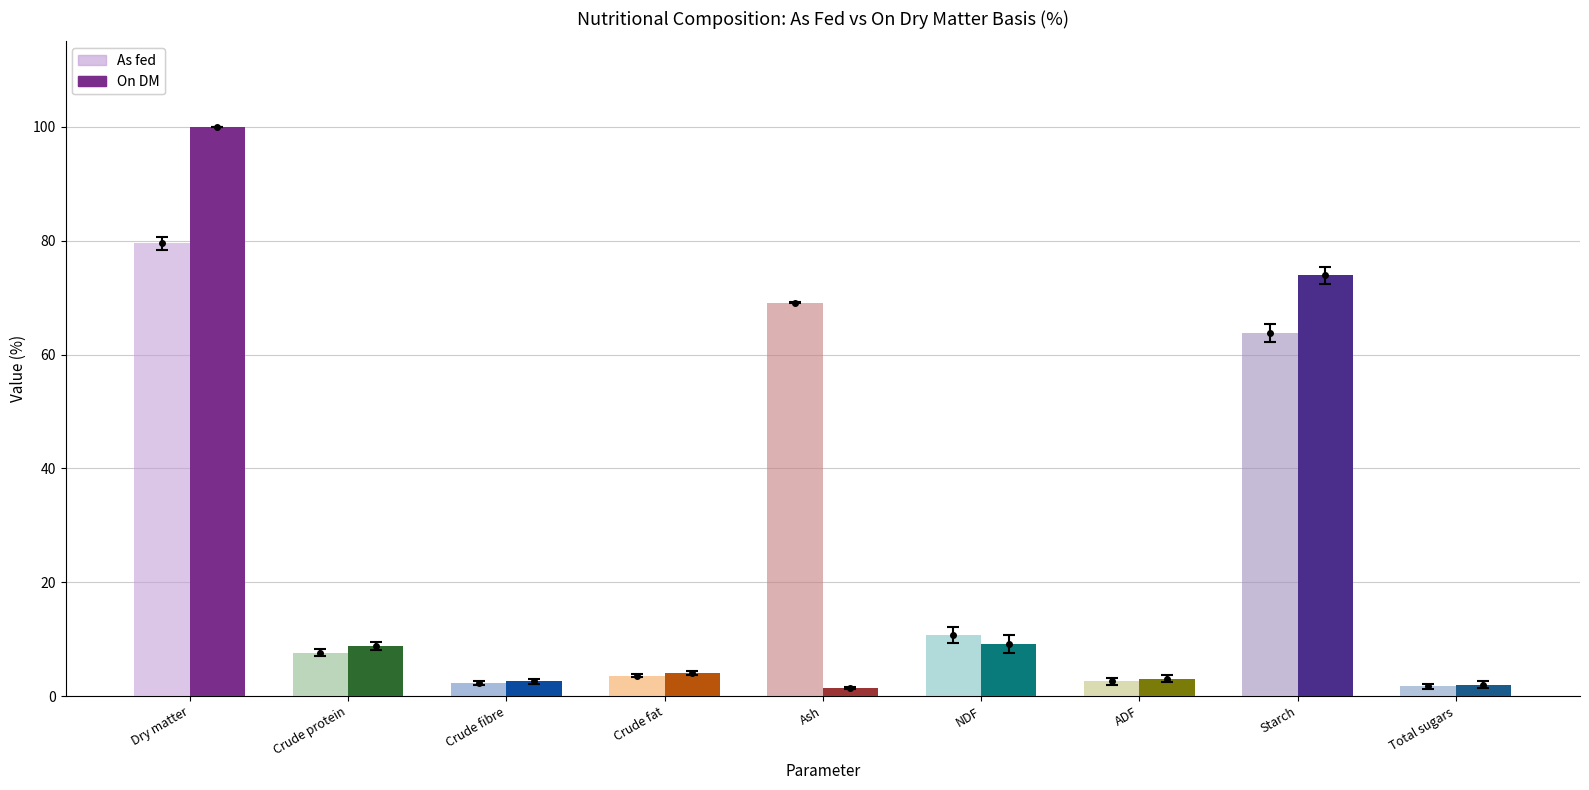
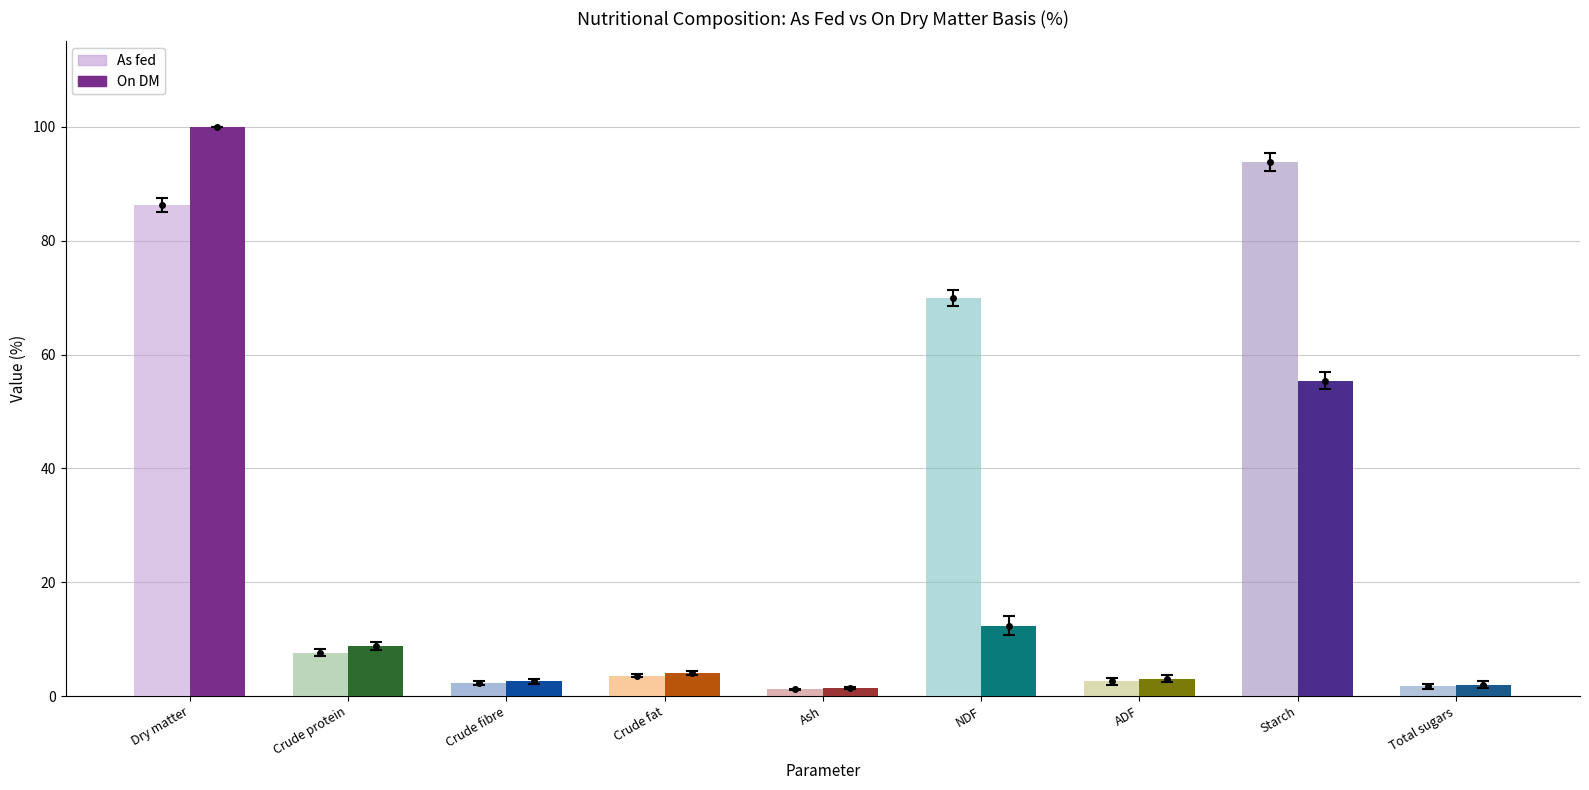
  {
    "As fed": {
-     "Dry matter": 80,
+     "Dry matter": 86,
      "Crude protein": 8,
      "Crude fibre": 2,
      "Crude fat": 4,
-     "Ash": 69,
-     "NDF": 11,
+     "Ash": 1,
+     "NDF": 70,
      "ADF": 3,
-     "Starch": 64,
+     "Starch": 94,
      "Total sugars": 2
    },
    "On DM": {
      "Dry matter": 100,
      "Crude protein": 9,
      "Crude fibre": 3,
      "Crude fat": 4,
      "Ash": 1,
-     "NDF": 9,
+     "NDF": 12,
      "ADF": 3,
-     "Starch": 74,
+     "Starch": 55,
      "Total sugars": 2
    }
  }
